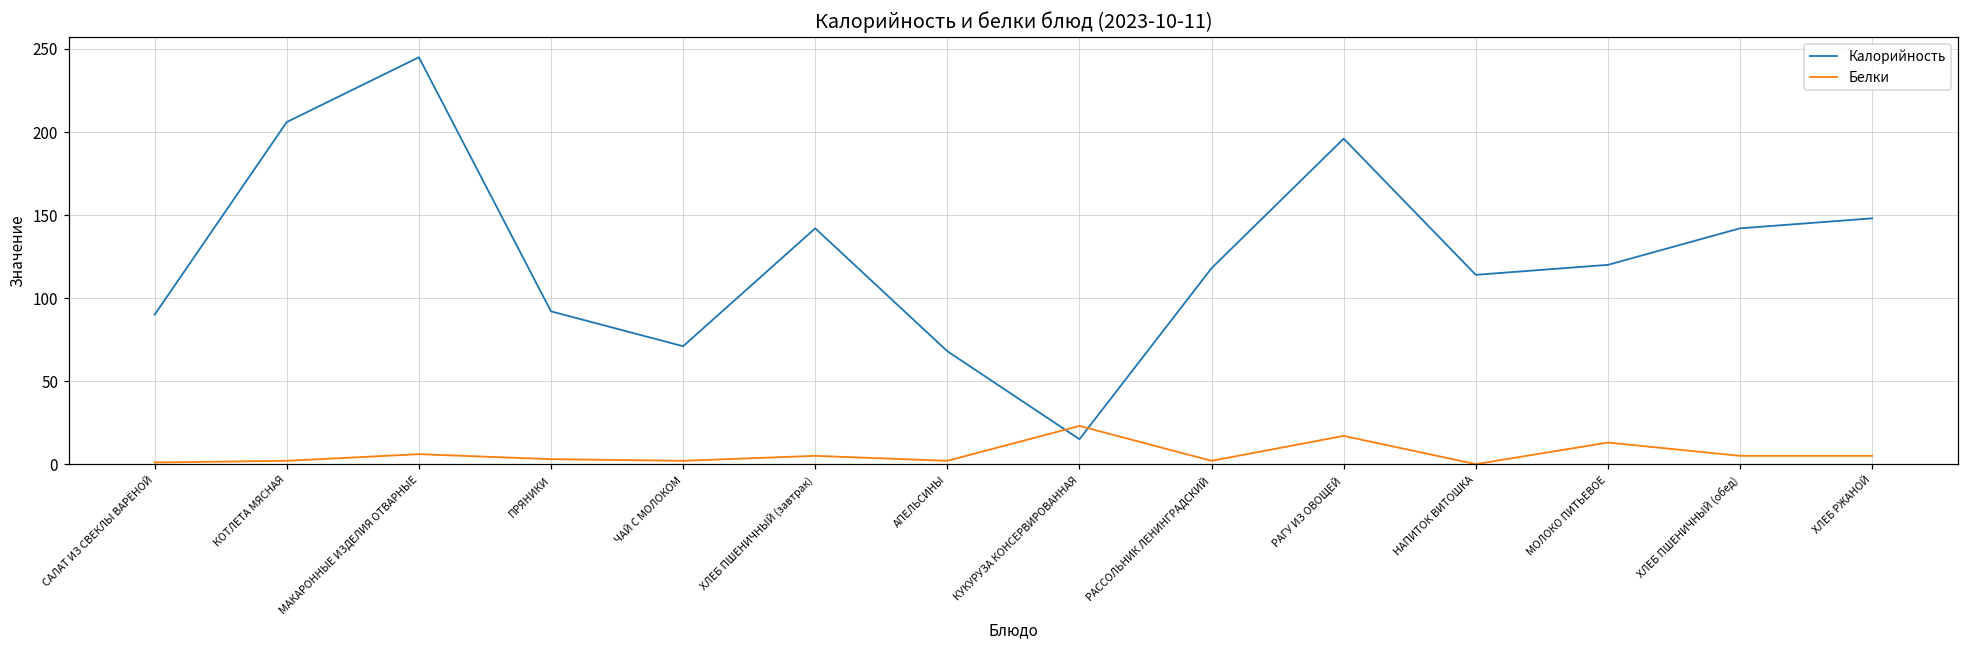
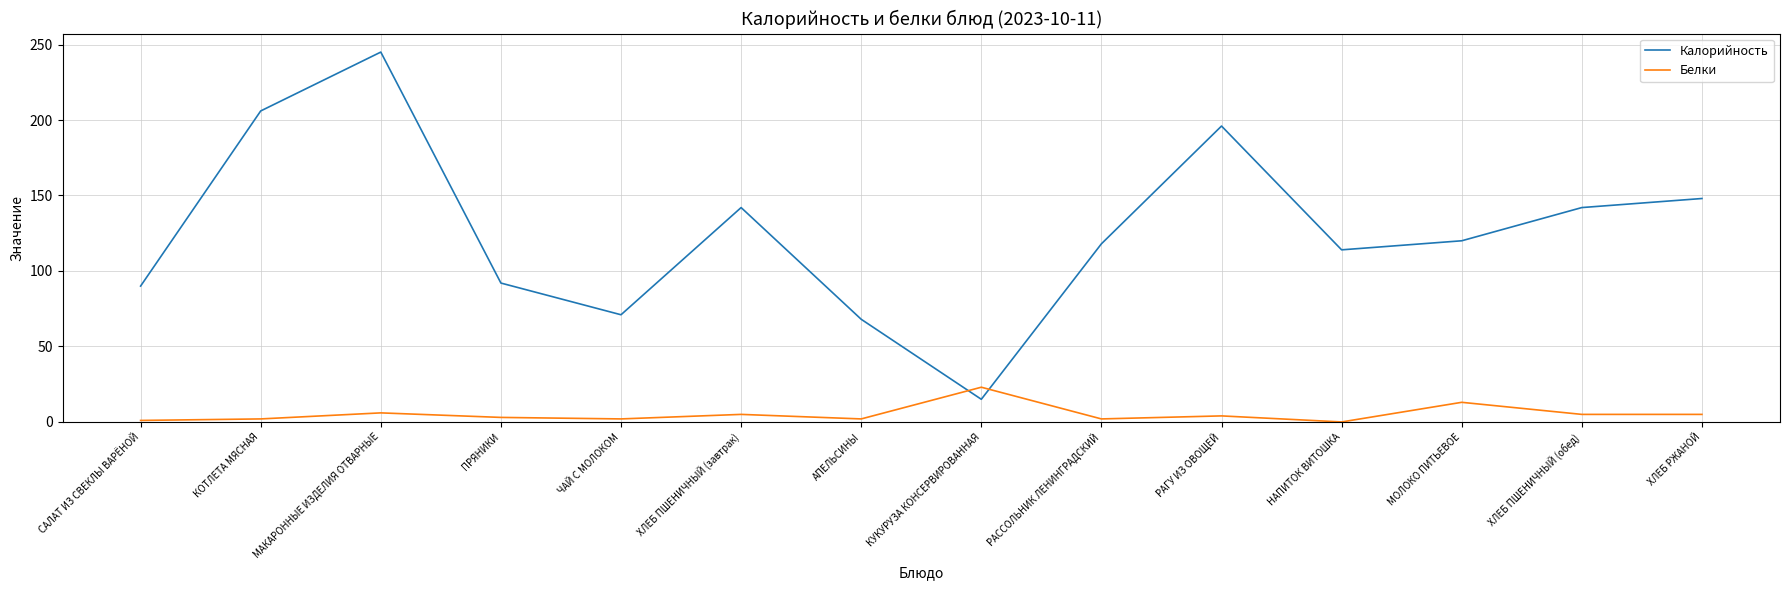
  {
    "Калорийность": {
      "САЛАТ ИЗ СВЕКЛЫ ВАРЁНОЙ": 90,
      "КОТЛЕТА МЯСНАЯ": 206,
      "МАКАРОННЫЕ ИЗДЕЛИЯ ОТВАРНЫЕ": 245,
      "ПРЯНИКИ": 92,
      "ЧАЙ С МОЛОКОМ": 71,
      "ХЛЕБ ПШЕНИЧНЫЙ (завтрак)": 142,
      "АПЕЛЬСИНЫ": 68,
      "КУКУРУЗА КОНСЕРВИРОВАННАЯ": 15,
      "РАССОЛЬНИК ЛЕНИНГРАДСКИЙ": 118,
      "РАГУ ИЗ ОВОЩЕЙ": 196,
      "НАПИТОК ВИТОШКА": 114,
      "МОЛОКО ПИТЬЕВОЕ": 120,
      "ХЛЕБ ПШЕНИЧНЫЙ (обед)": 142,
      "ХЛЕБ РЖАНОЙ": 148
    },
    "Белки": {
      "САЛАТ ИЗ СВЕКЛЫ ВАРЁНОЙ": 1,
      "КОТЛЕТА МЯСНАЯ": 2,
      "МАКАРОННЫЕ ИЗДЕЛИЯ ОТВАРНЫЕ": 6,
      "ПРЯНИКИ": 3,
      "ЧАЙ С МОЛОКОМ": 2,
      "ХЛЕБ ПШЕНИЧНЫЙ (завтрак)": 5,
      "АПЕЛЬСИНЫ": 2,
      "КУКУРУЗА КОНСЕРВИРОВАННАЯ": 23,
      "РАССОЛЬНИК ЛЕНИНГРАДСКИЙ": 2,
-     "РАГУ ИЗ ОВОЩЕЙ": 17,
+     "РАГУ ИЗ ОВОЩЕЙ": 4,
      "НАПИТОК ВИТОШКА": 0,
      "МОЛОКО ПИТЬЕВОЕ": 13,
      "ХЛЕБ ПШЕНИЧНЫЙ (обед)": 5,
      "ХЛЕБ РЖАНОЙ": 5
    }
  }
